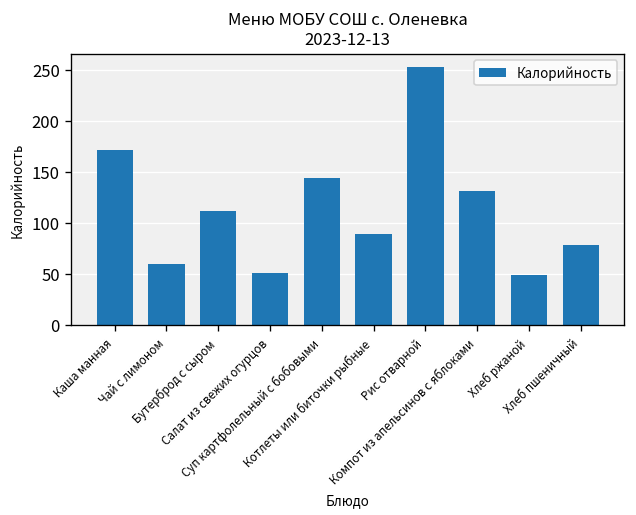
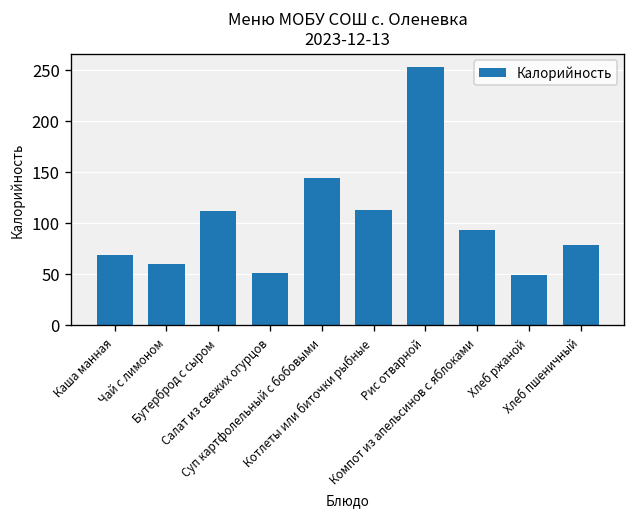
  {
-   "Каша манная": 170,
+   "Каша манная": 70,
    "Чай с лимоном": 60,
    "Бутерброд с сыром": 110,
    "Салат из свежих огурцов": 50,
    "Суп картфолельный с бобовыми": 140,
-   "Котлеты или биточки рыбные": 90,
+   "Котлеты или биточки рыбные": 110,
    "Рис отварной": 250,
-   "Компот из апельсинов с яблоками": 130,
+   "Компот из апельсинов с яблоками": 90,
    "Хлеб ржаной": 50,
    "Хлеб пшеничный": 80
  }
